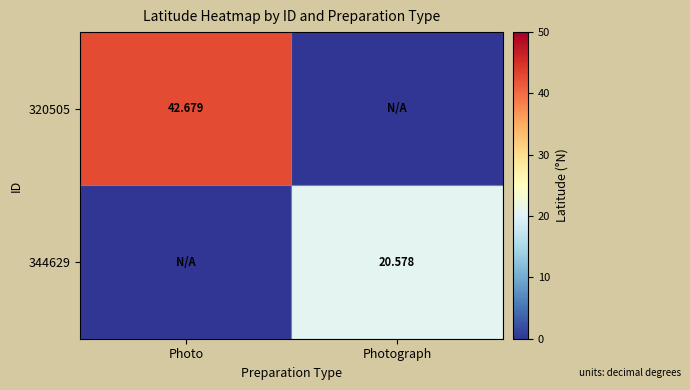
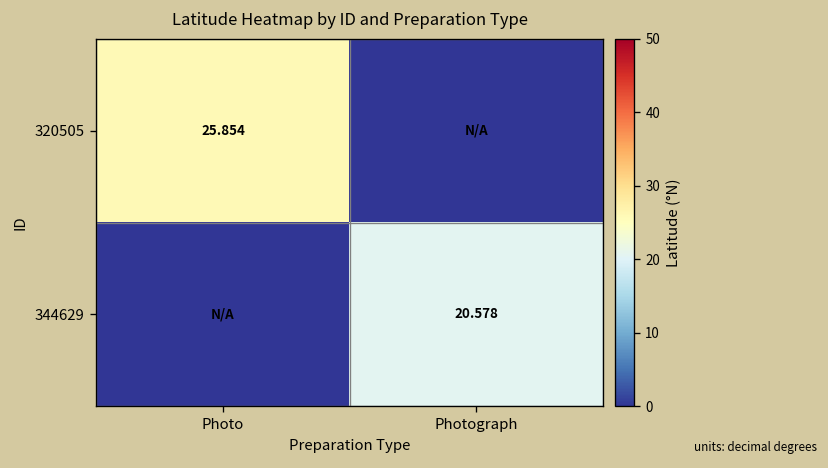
  {
    "320505": {
-     "Photo": 42.679
+     "Photo": 25.854
    },
    "344629": {
      "Photograph": 20.578
    }
  }
